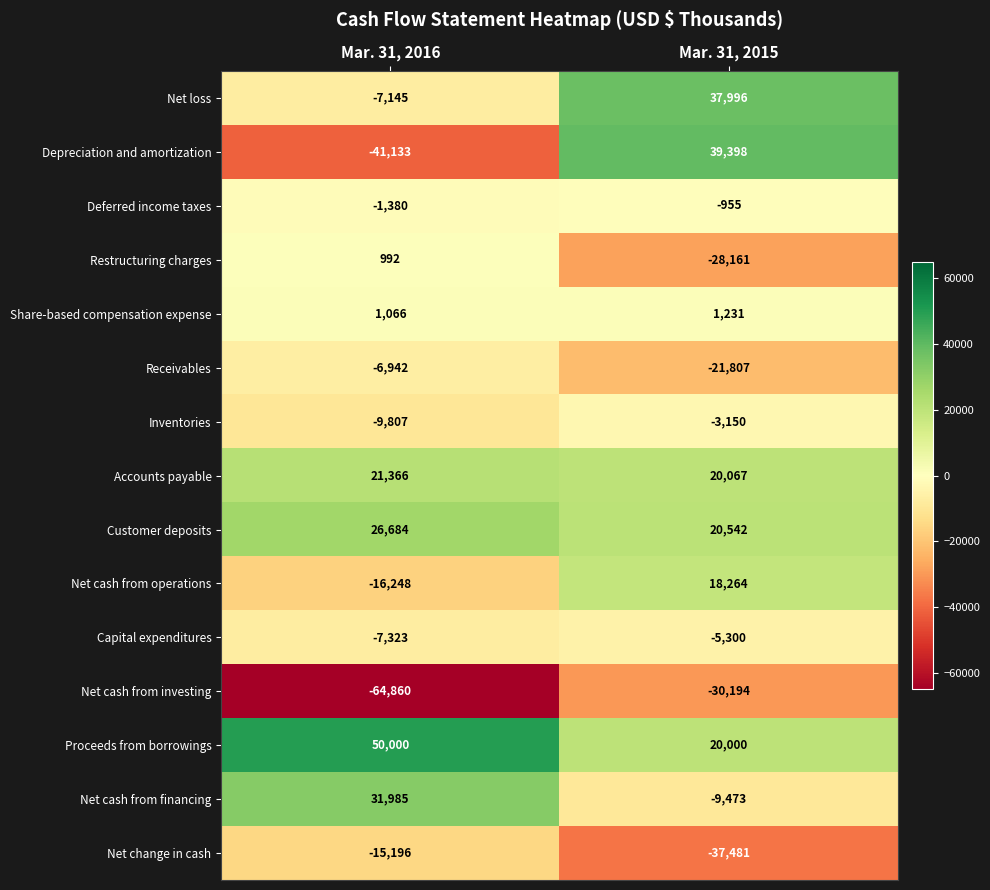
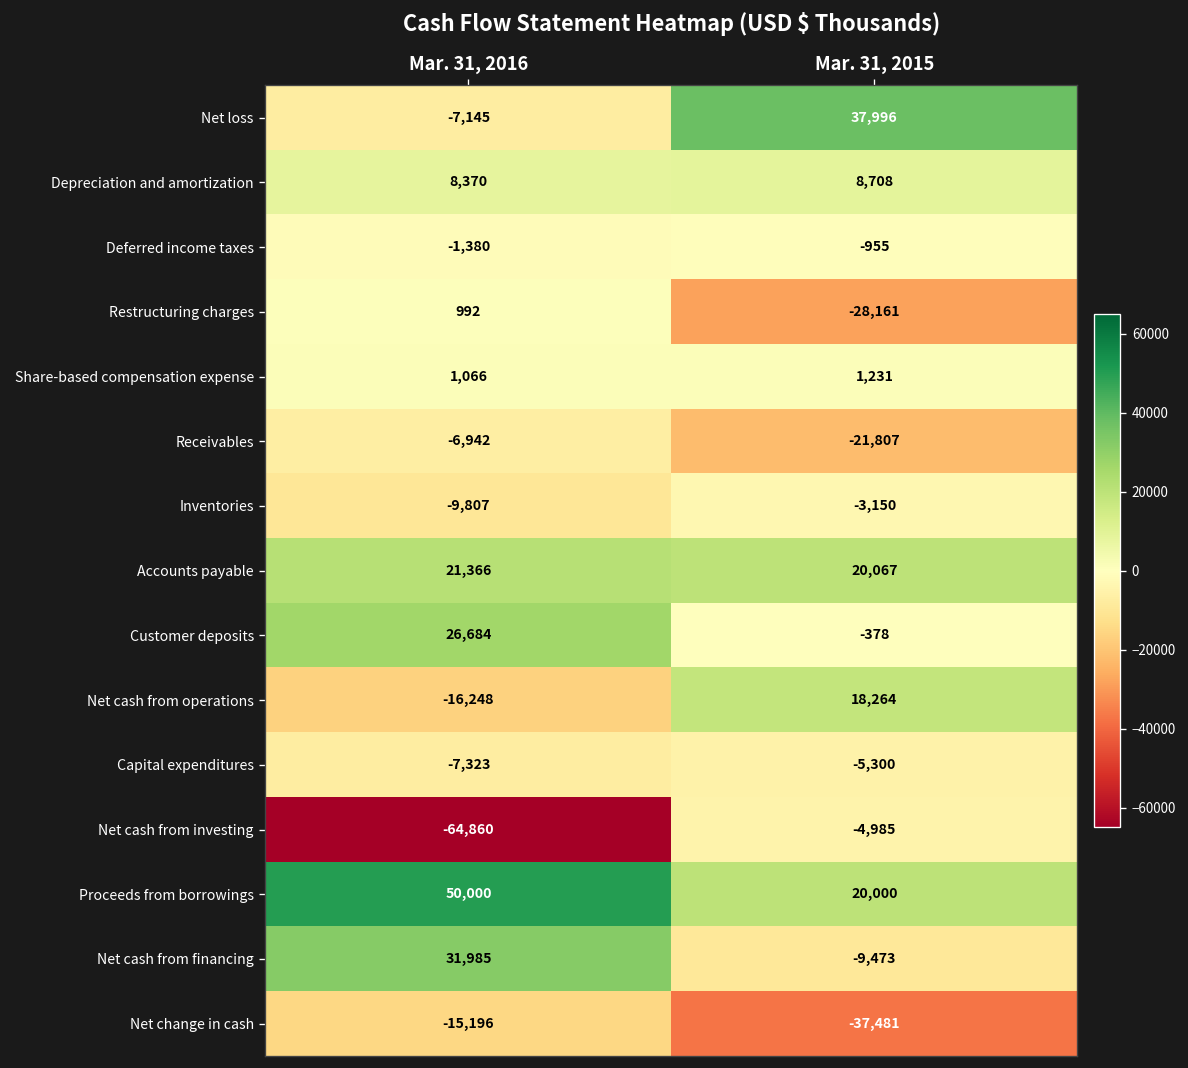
  {
    "Net loss": {
      "Mar. 31, 2016": "-7,145",
      "Mar. 31, 2015": "37,996"
    },
    "Depreciation and amortization": {
-     "Mar. 31, 2016": "-41,133",
-     "Mar. 31, 2015": "39,398"
+     "Mar. 31, 2016": "8,370",
+     "Mar. 31, 2015": "8,708"
    },
    "Deferred income taxes": {
      "Mar. 31, 2016": "-1,380",
      "Mar. 31, 2015": "-955"
    },
    "Restructuring charges": {
      "Mar. 31, 2016": "992",
      "Mar. 31, 2015": "-28,161"
    },
    "Share-based compensation expense": {
      "Mar. 31, 2016": "1,066",
      "Mar. 31, 2015": "1,231"
    },
    "Receivables": {
      "Mar. 31, 2016": "-6,942",
      "Mar. 31, 2015": "-21,807"
    },
    "Inventories": {
      "Mar. 31, 2016": "-9,807",
      "Mar. 31, 2015": "-3,150"
    },
    "Accounts payable": {
      "Mar. 31, 2016": "21,366",
      "Mar. 31, 2015": "20,067"
    },
    "Customer deposits": {
      "Mar. 31, 2016": "26,684",
-     "Mar. 31, 2015": "20,542"
+     "Mar. 31, 2015": "-378"
    },
    "Net cash from operations": {
      "Mar. 31, 2016": "-16,248",
      "Mar. 31, 2015": "18,264"
    },
    "Capital expenditures": {
      "Mar. 31, 2016": "-7,323",
      "Mar. 31, 2015": "-5,300"
    },
    "Net cash from investing": {
      "Mar. 31, 2016": "-64,860",
-     "Mar. 31, 2015": "-30,194"
+     "Mar. 31, 2015": "-4,985"
    },
    "Proceeds from borrowings": {
      "Mar. 31, 2016": "50,000",
      "Mar. 31, 2015": "20,000"
    },
    "Net cash from financing": {
      "Mar. 31, 2016": "31,985",
      "Mar. 31, 2015": "-9,473"
    },
    "Net change in cash": {
      "Mar. 31, 2016": "-15,196",
      "Mar. 31, 2015": "-37,481"
    }
  }
